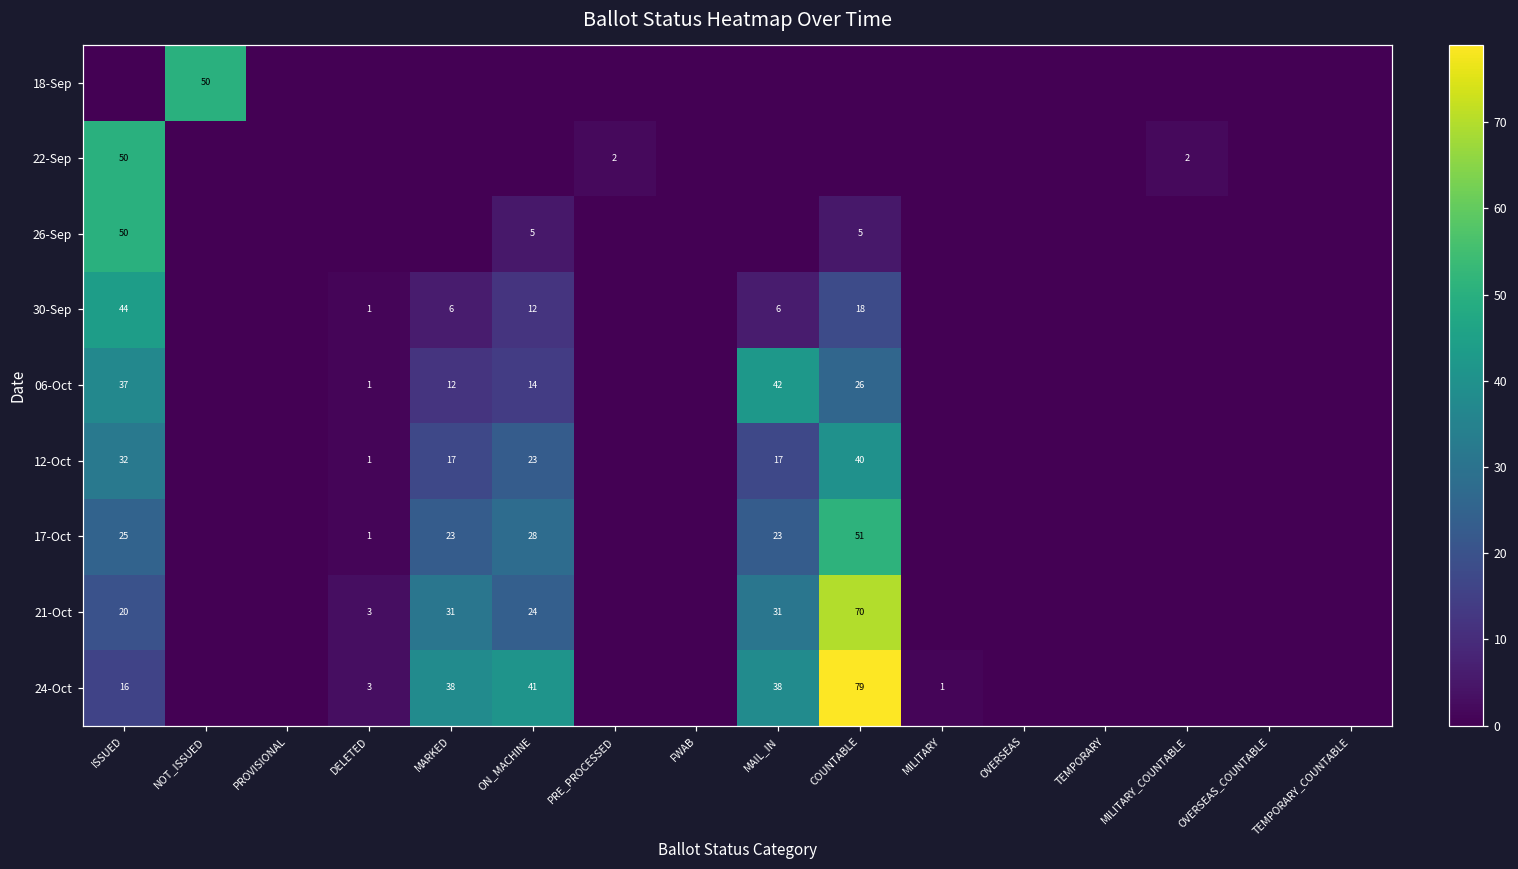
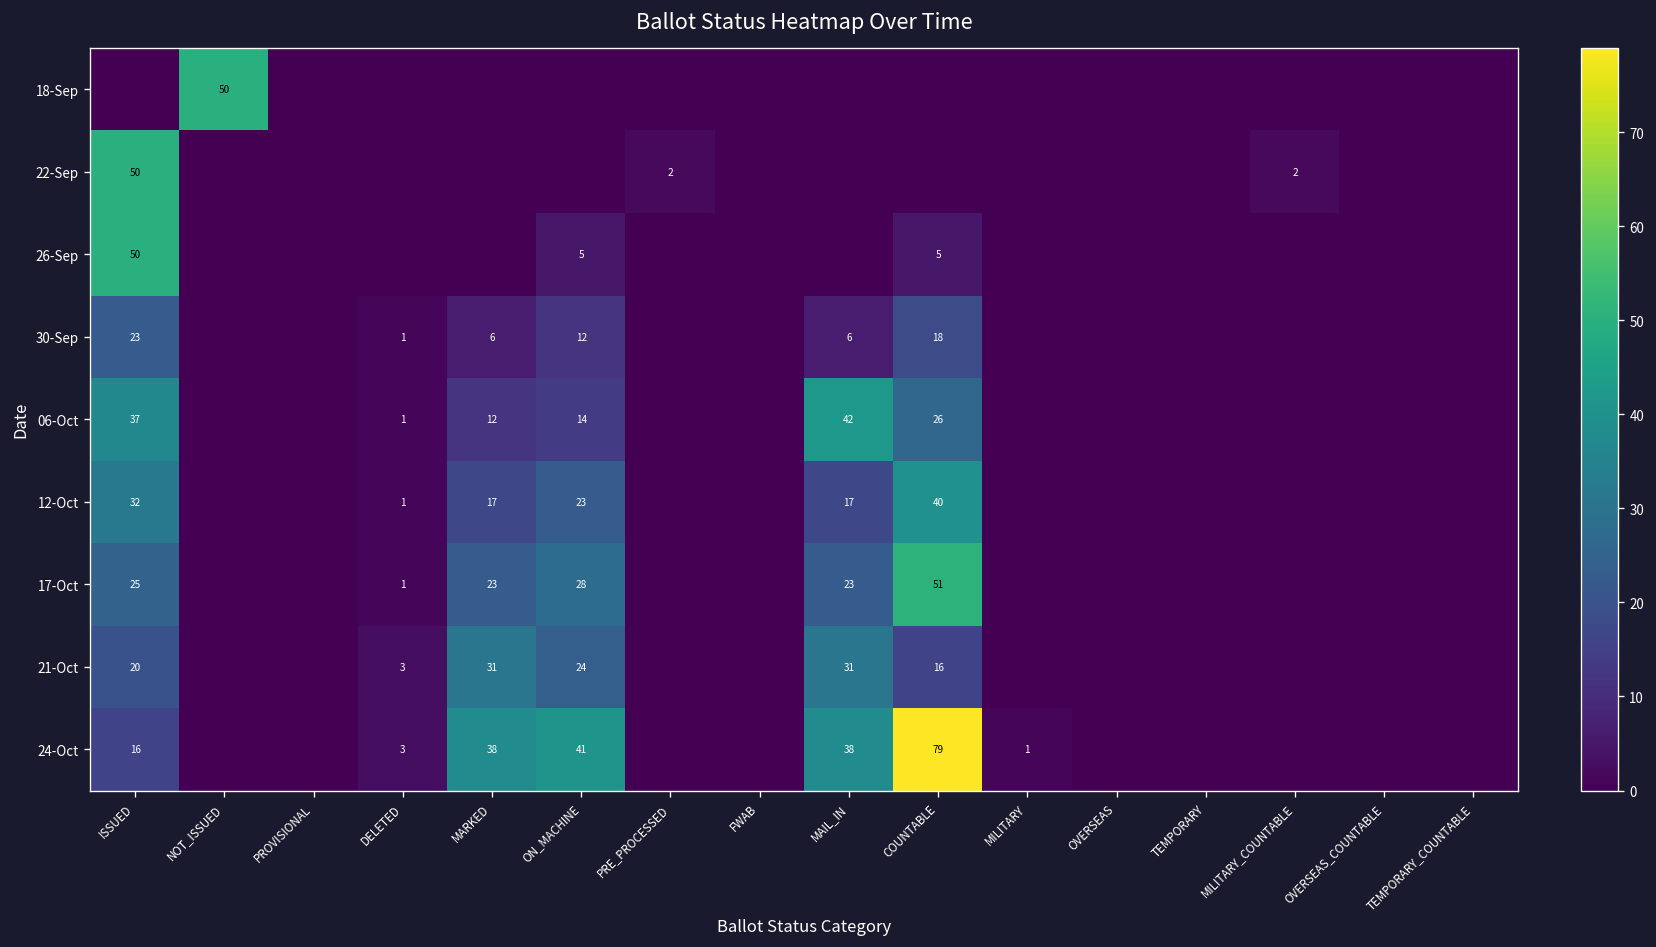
  {
    "18-Sep": {
      "NOT_ISSUED": 50
    },
    "22-Sep": {
      "ISSUED": 50,
      "PRE_PROCESSED": 2,
      "MILITARY_COUNTABLE": 2
    },
    "26-Sep": {
      "ISSUED": 50,
      "ON_MACHINE": 5,
      "COUNTABLE": 5
    },
    "30-Sep": {
-     "ISSUED": 44,
+     "ISSUED": 23,
      "DELETED": 1,
      "MARKED": 6,
      "ON_MACHINE": 12,
      "MAIL_IN": 6,
      "COUNTABLE": 18
    },
    "06-Oct": {
      "ISSUED": 37,
      "DELETED": 1,
      "MARKED": 12,
      "ON_MACHINE": 14,
      "MAIL_IN": 42,
      "COUNTABLE": 26
    },
    "12-Oct": {
      "ISSUED": 32,
      "DELETED": 1,
      "MARKED": 17,
      "ON_MACHINE": 23,
      "MAIL_IN": 17,
      "COUNTABLE": 40
    },
    "17-Oct": {
      "ISSUED": 25,
      "DELETED": 1,
      "MARKED": 23,
      "ON_MACHINE": 28,
      "MAIL_IN": 23,
      "COUNTABLE": 51
    },
    "21-Oct": {
      "ISSUED": 20,
      "DELETED": 3,
      "MARKED": 31,
      "ON_MACHINE": 24,
      "MAIL_IN": 31,
-     "COUNTABLE": 70
+     "COUNTABLE": 16
    },
    "24-Oct": {
      "ISSUED": 16,
      "DELETED": 3,
      "MARKED": 38,
      "ON_MACHINE": 41,
      "MAIL_IN": 38,
      "COUNTABLE": 79,
      "MILITARY": 1
    }
  }
